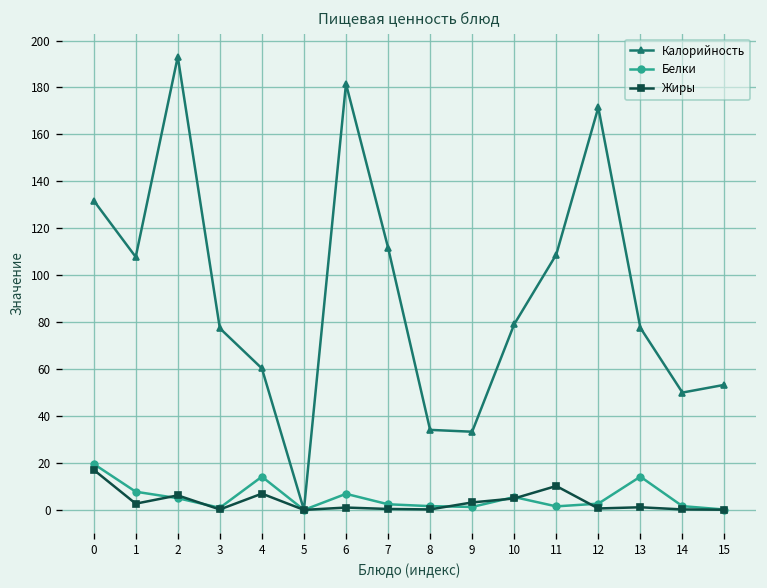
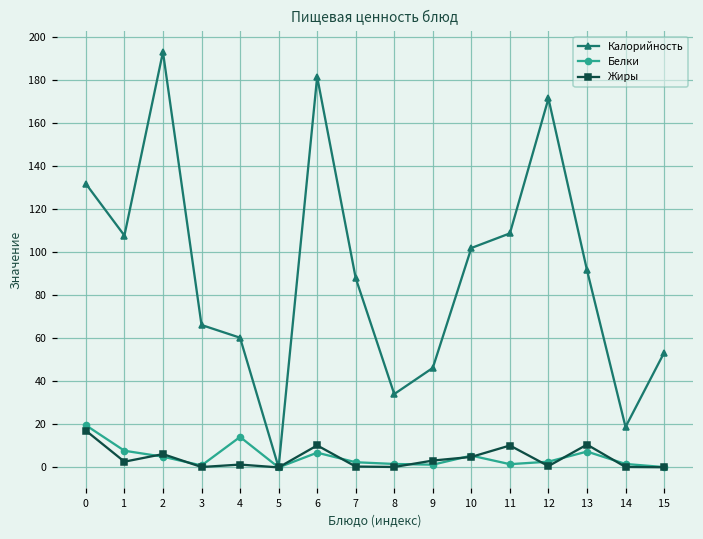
  {
    "Калорийность": {
      "0": 132,
      "1": 108,
      "2": 193,
-     "3": 77,
+     "3": 66,
      "4": 60,
      "6": 182,
-     "7": 112,
+     "7": 88,
      "8": 34,
-     "9": 33,
-     "10": 79,
+     "9": 46,
+     "10": 102,
      "11": 109,
      "12": 172,
-     "13": 78,
-     "14": 50,
+     "13": 92,
+     "14": 19,
      "15": 53
    },
    "Белки": {
      "0": 20,
      "1": 8,
      "4": 14,
      "6": 7,
      "7": 2,
      "8": 2,
      "9": 1,
      "11": 2,
      "12": 3,
-     "13": 14,
+     "13": 7,
      "14": 2
    },
    "Жиры": {
      "0": 17,
      "1": 3,
-     "4": 7,
-     "6": 1,
+     "4": 1,
+     "6": 10,
      "7": 0,
      "8": 0,
      "9": 3,
      "11": 10,
      "12": 1,
-     "13": 1,
+     "13": 11,
      "14": 0
    }
  }
